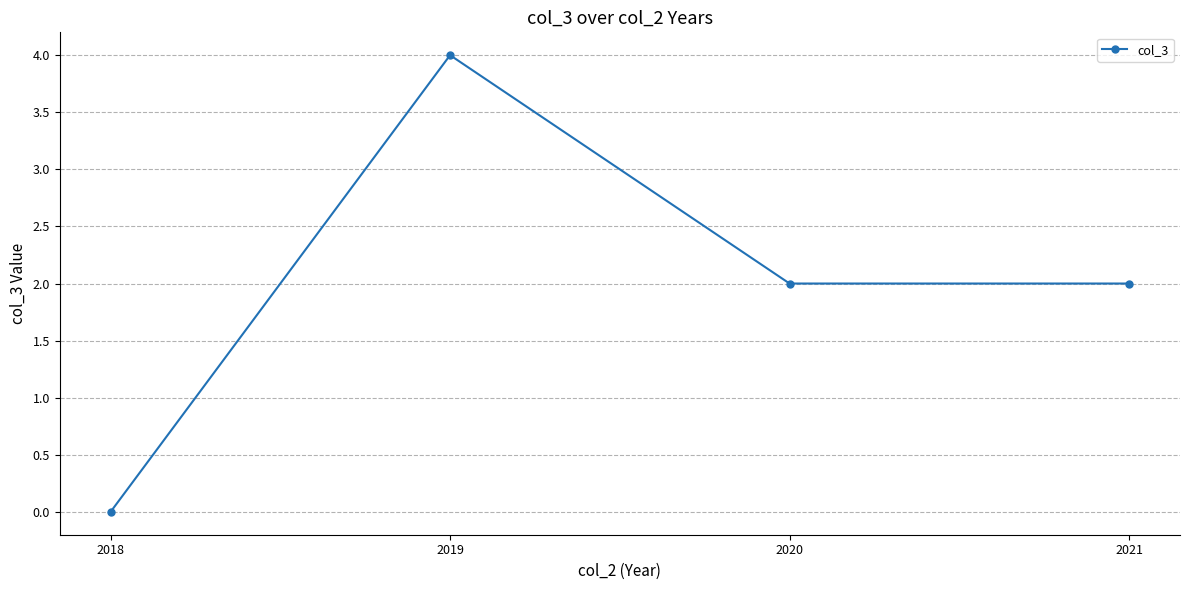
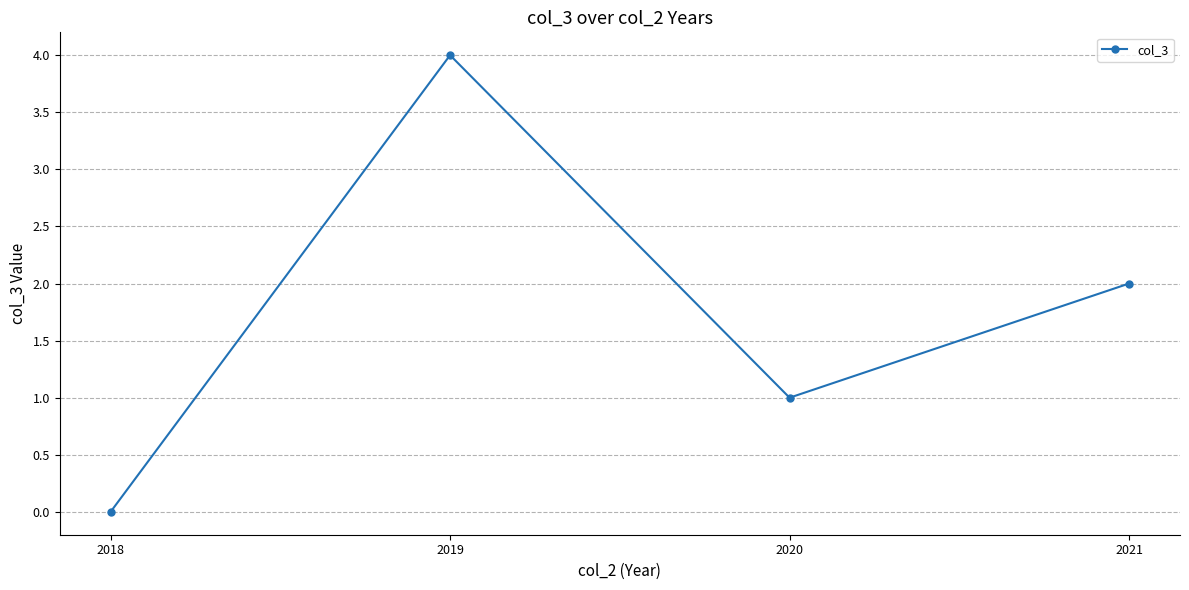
  {
    "2018": 0,
    "2019": 4,
-   "2020": 2,
+   "2020": 1,
    "2021": 2
  }
